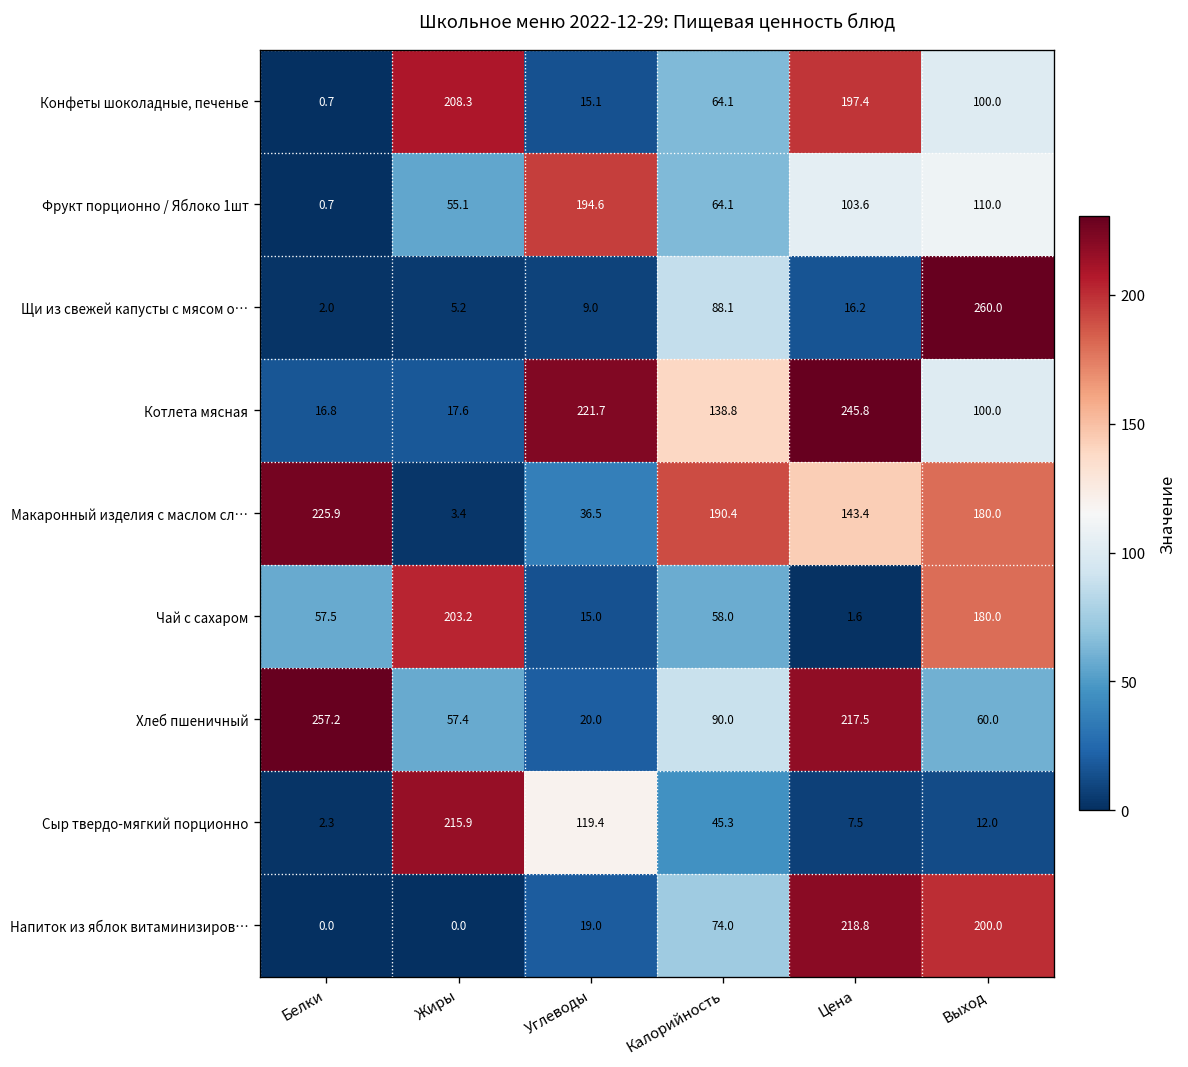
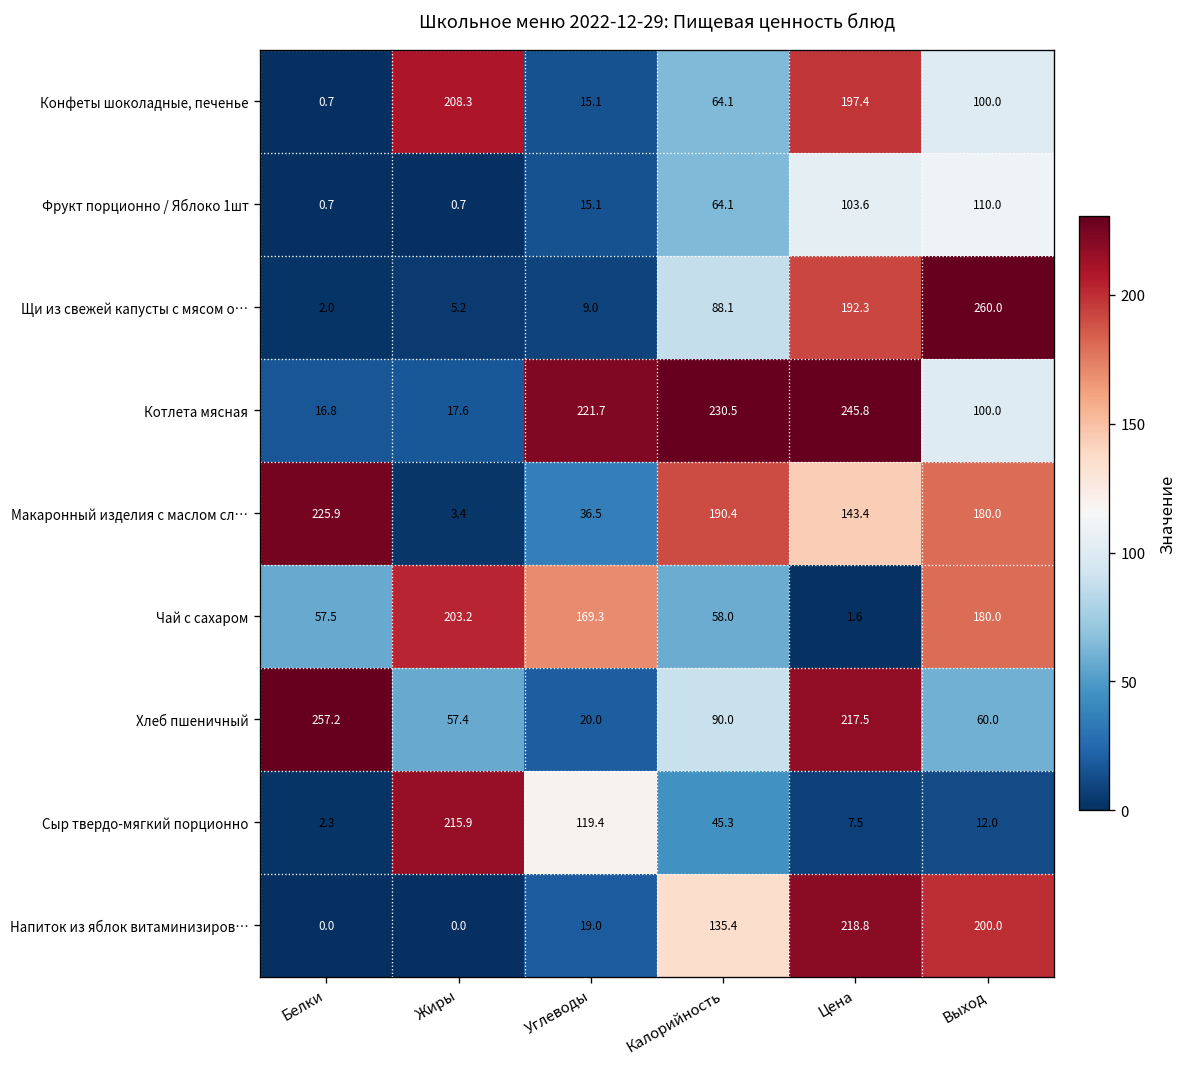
  {
    "Конфеты шоколадные, печенье": {
      "Белки": 0.7,
      "Жиры": 208.3,
      "Углеводы": 15.1,
      "Калорийность": 64.1,
      "Цена": 197.4,
      "Выход": 100.0
    },
    "Фрукт порционно / Яблоко 1шт": {
      "Белки": 0.7,
-     "Жиры": 55.1,
-     "Углеводы": 194.6,
+     "Жиры": 0.7,
+     "Углеводы": 15.1,
      "Калорийность": 64.1,
      "Цена": 103.6,
      "Выход": 110.0
    },
    "Щи из свежей капусты с мясом о…": {
      "Белки": 2.0,
      "Жиры": 5.2,
      "Углеводы": 9.0,
      "Калорийность": 88.1,
-     "Цена": 16.2,
+     "Цена": 192.3,
      "Выход": 260.0
    },
    "Котлета мясная": {
      "Белки": 16.8,
      "Жиры": 17.6,
      "Углеводы": 221.7,
-     "Калорийность": 138.8,
+     "Калорийность": 230.5,
      "Цена": 245.8,
      "Выход": 100.0
    },
    "Макаронный изделия с маслом сл…": {
      "Белки": 225.9,
      "Жиры": 3.4,
      "Углеводы": 36.5,
      "Калорийность": 190.4,
      "Цена": 143.4,
      "Выход": 180.0
    },
    "Чай с сахаром": {
      "Белки": 57.5,
      "Жиры": 203.2,
-     "Углеводы": 15.0,
+     "Углеводы": 169.3,
      "Калорийность": 58.0,
      "Цена": 1.6,
      "Выход": 180.0
    },
    "Хлеб пшеничный": {
      "Белки": 257.2,
      "Жиры": 57.4,
      "Углеводы": 20.0,
      "Калорийность": 90.0,
      "Цена": 217.5,
      "Выход": 60.0
    },
    "Сыр твердо-мягкий порционно": {
      "Белки": 2.3,
      "Жиры": 215.9,
      "Углеводы": 119.4,
      "Калорийность": 45.3,
      "Цена": 7.5,
      "Выход": 12.0
    },
    "Напиток из яблок витаминизиров…": {
      "Белки": 0.0,
      "Жиры": 0.0,
      "Углеводы": 19.0,
-     "Калорийность": 74.0,
+     "Калорийность": 135.4,
      "Цена": 218.8,
      "Выход": 200.0
    }
  }
